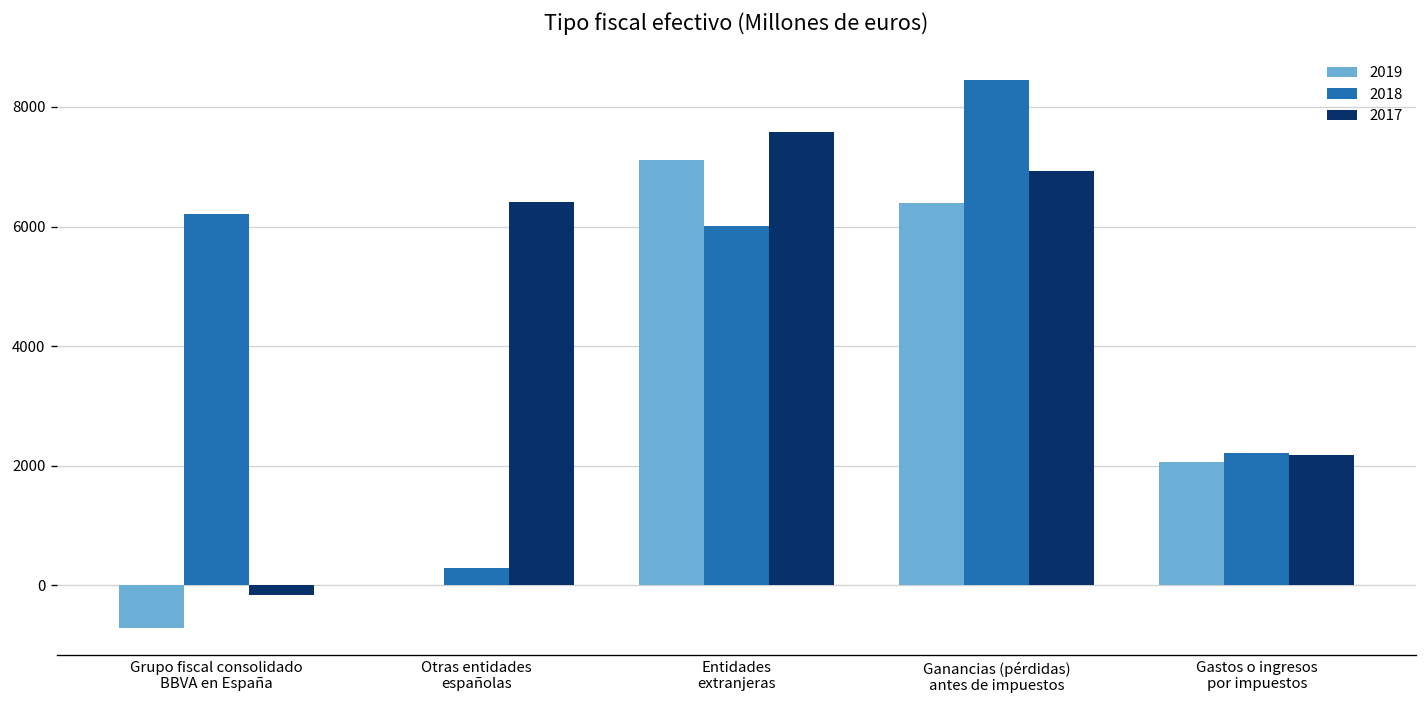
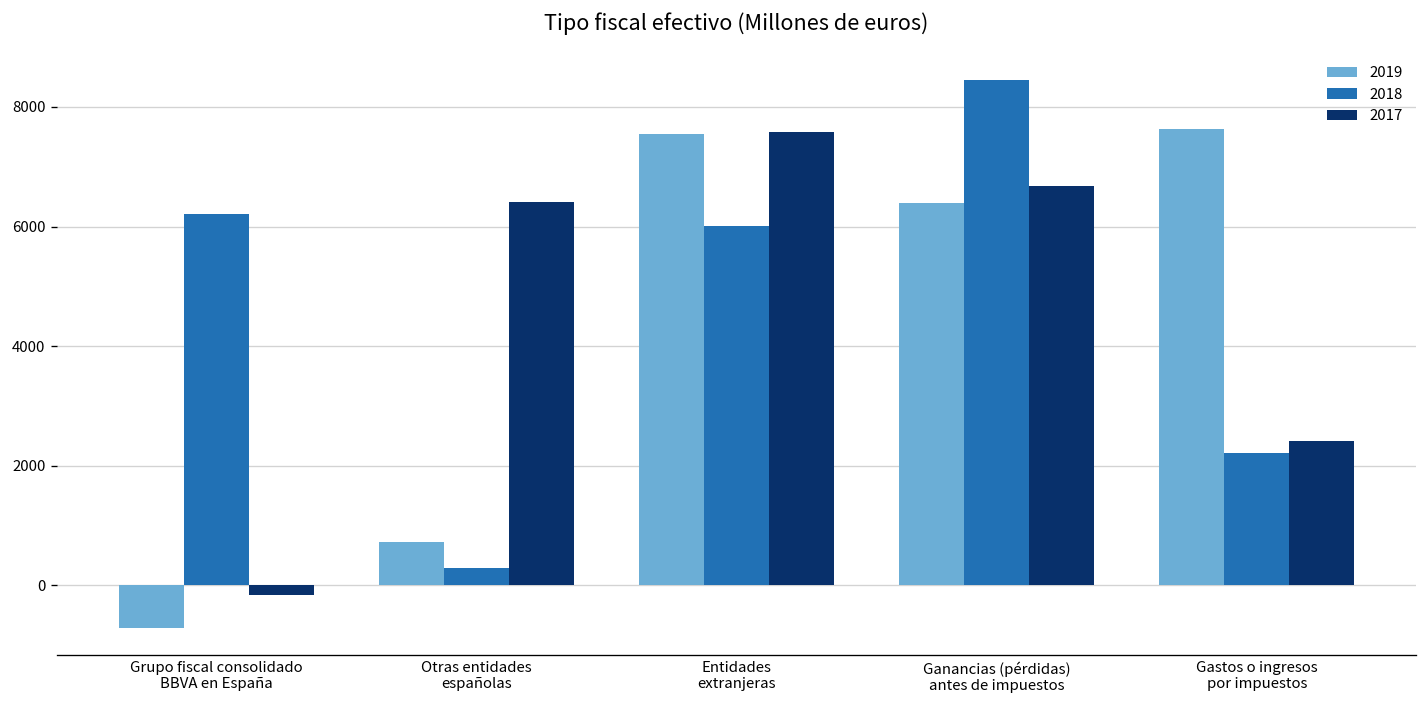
  {
    "2019": {
      "Grupo fiscal consolidado BBVA en España": -700,
-     "Otras entidades españolas": 0,
-     "Entidades extranjeras": 7100,
+     "Otras entidades españolas": 700,
+     "Entidades extranjeras": 7600,
      "Ganancias (pérdidas) antes de impuestos": 6400,
-     "Gastos o ingresos por impuestos": 2100
+     "Gastos o ingresos por impuestos": 7600
    },
    "2018": {
      "Grupo fiscal consolidado BBVA en España": 6200,
      "Otras entidades españolas": 300,
      "Entidades extranjeras": 6000,
      "Ganancias (pérdidas) antes de impuestos": 8400,
      "Gastos o ingresos por impuestos": 2200
    },
    "2017": {
      "Grupo fiscal consolidado BBVA en España": -200,
      "Otras entidades españolas": 6400,
      "Entidades extranjeras": 7600,
-     "Ganancias (pérdidas) antes de impuestos": 6900,
-     "Gastos o ingresos por impuestos": 2200
+     "Ganancias (pérdidas) antes de impuestos": 6700,
+     "Gastos o ingresos por impuestos": 2400
    }
  }
